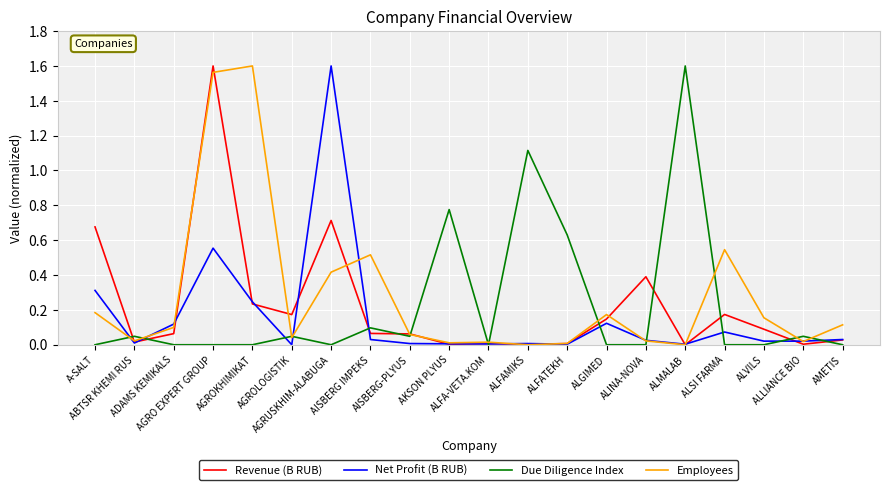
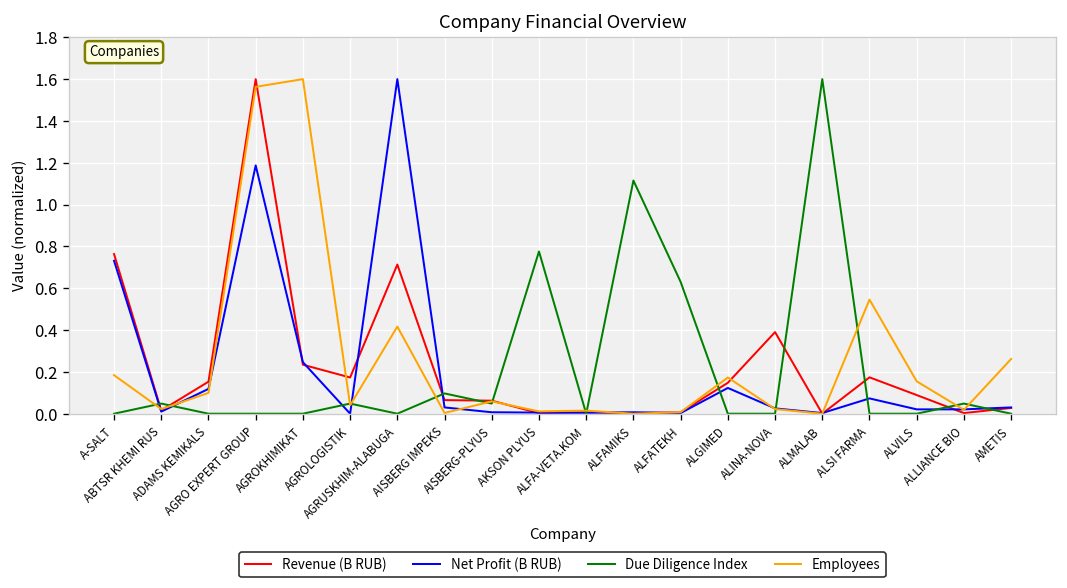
  {
    "Revenue (B RUB)": {
-     "A-SALT": 0.68,
-     "ADAMS KEMIKALS": 0.06,
+     "A-SALT": 0.76,
+     "ADAMS KEMIKALS": 0.15,
      "AGRO EXPERT GROUP": 1.60,
      "AGROLOGISTIK": 0.17,
      "AGRUSKHIM-ALABUGA": 0.71,
      "AISBERG IMPEKS": 0.07,
      "ALGIMED": 0.15,
      "ALINA-NOVA": 0.39,
      "ALSI FARMA": 0.17,
      "ALVILS": 0.09,
      "ALLIANCE BIO": 0.00
    },
    "Net Profit (B RUB)": {
-     "A-SALT": 0.31,
+     "A-SALT": 0.73,
      "ADAMS KEMIKALS": 0.12,
-     "AGRO EXPERT GROUP": 0.55,
+     "AGRO EXPERT GROUP": 1.19,
      "AGROLOGISTIK": 0.00,
      "AGRUSKHIM-ALABUGA": 1.60,
      "AISBERG IMPEKS": 0.03,
      "AISBERG-PLYUS": 0.01,
      "ALGIMED": 0.12,
      "ALSI FARMA": 0.07,
      "ALVILS": 0.02
    },
    "Due Diligence Index": {
      "A-SALT": 0.00,
      "ABTSR KHEMI RUS": 0.05,
      "ADAMS KEMIKALS": 0.00,
      "AGRO EXPERT GROUP": 0.00,
      "AGROKHIMIKAT": 0.00,
      "AGRUSKHIM-ALABUGA": 0.00,
      "AISBERG IMPEKS": 0.10,
      "AKSON PLYUS": 0.78,
      "ALFAMIKS": 1.12,
      "ALFATEKH": 0.63,
      "ALGIMED": 0.00,
      "ALINA-NOVA": 0.00,
      "ALMALAB": 1.60,
      "ALSI FARMA": 0.00,
      "ALVILS": 0.00,
      "ALLIANCE BIO": 0.05,
      "AMETIS": 0.00
    },
    "Employees": {
      "A-SALT": 0.18,
      "ADAMS KEMIKALS": 0.10,
      "AGRO EXPERT GROUP": 1.56,
      "AGROKHIMIKAT": 1.60,
      "AGRUSKHIM-ALABUGA": 0.42,
-     "AISBERG IMPEKS": 0.52,
+     "AISBERG IMPEKS": 0.00,
      "ALGIMED": 0.17,
      "ALSI FARMA": 0.55,
      "ALVILS": 0.15,
-     "AMETIS": 0.11
+     "AMETIS": 0.26
    }
  }
